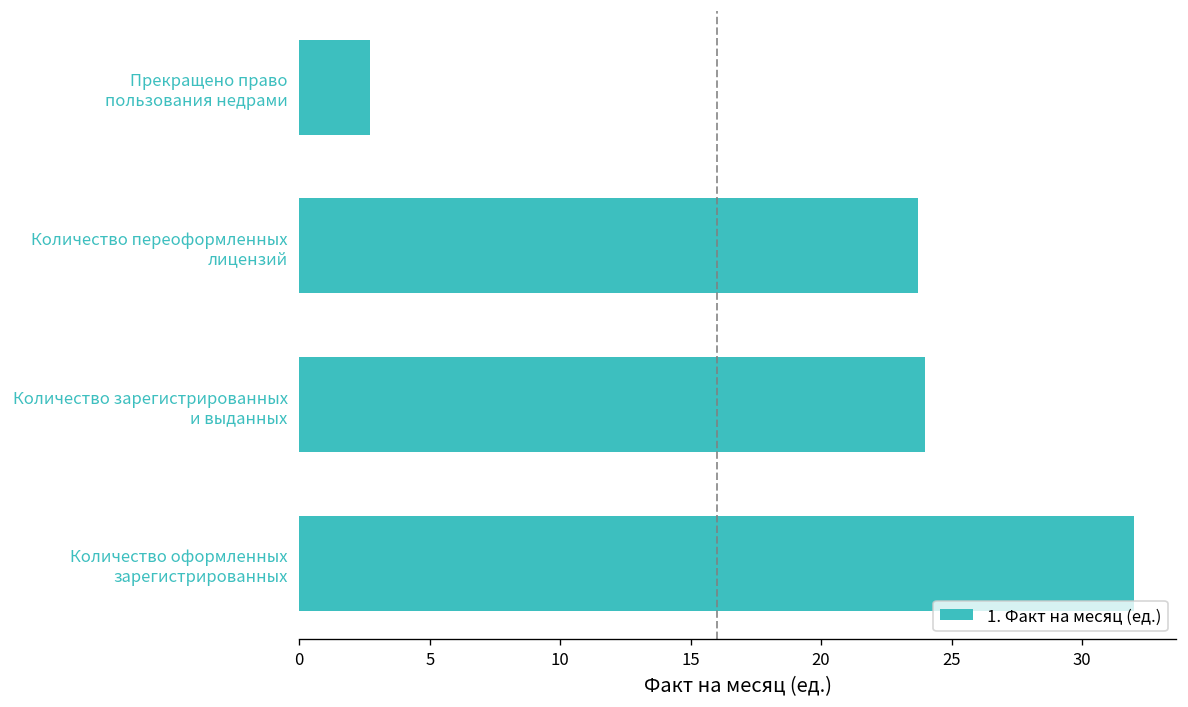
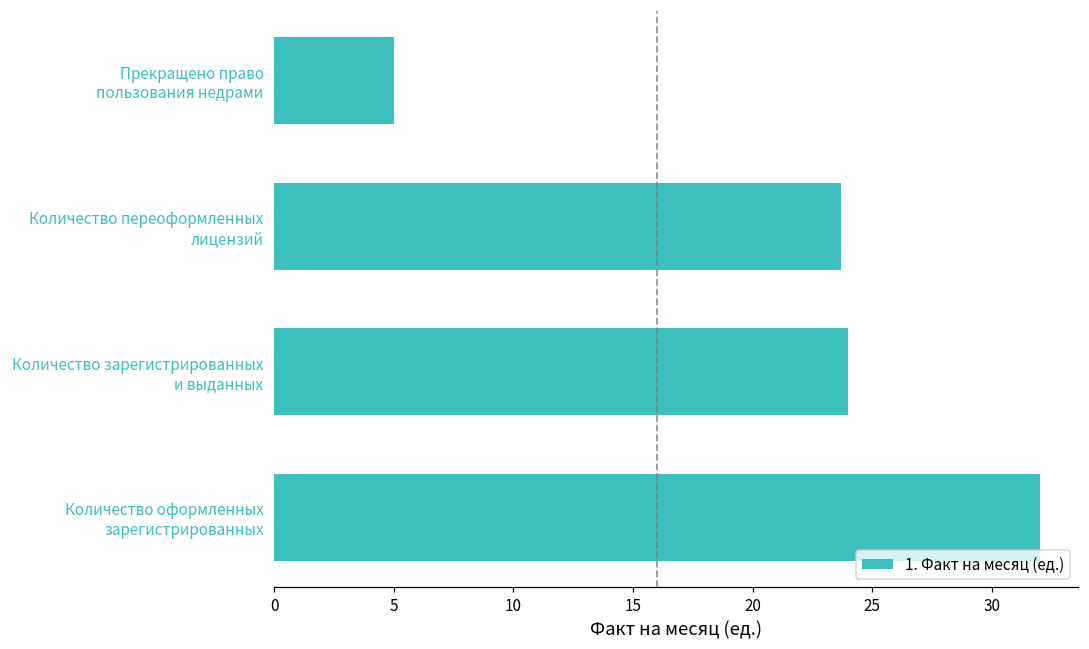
  {
-   "Прекращено право пользования недрами": 2.7,
+   "Прекращено право пользования недрами": 5.0,
    "Количество переоформленных лицензий": 23.7,
    "Количество зарегистрированных и выданных": 24.0,
    "Количество оформленных зарегистрированных": 32.0
  }
